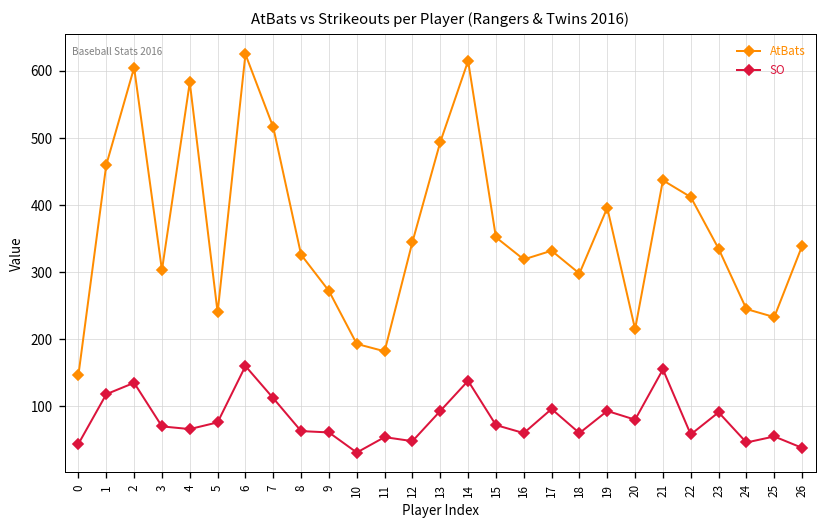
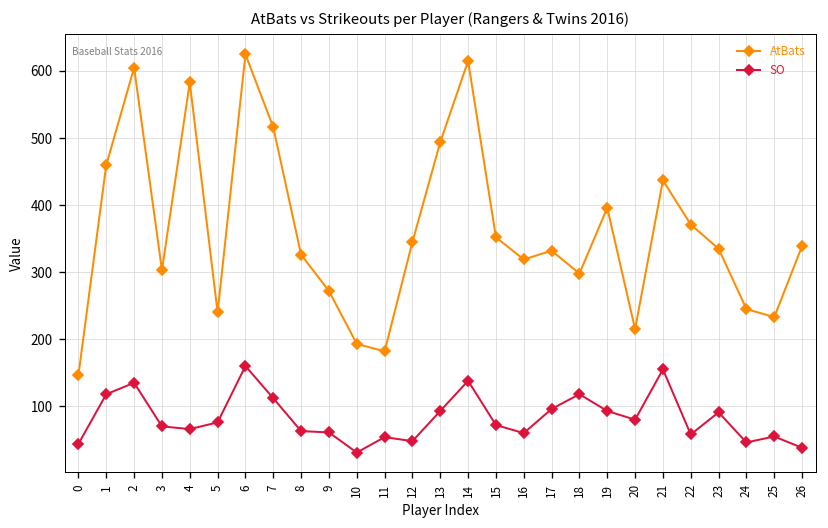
  {
    "AtBats": {
      "0": 150,
      "1": 460,
      "3": 300,
      "4": 580,
      "5": 240,
      "6": 630,
      "7": 520,
      "8": 330,
      "9": 270,
      "10": 190,
      "11": 180,
      "12": 350,
      "13": 490,
      "14": 620,
      "15": 350,
      "16": 320,
      "17": 330,
      "18": 300,
      "19": 400,
      "20": 220,
      "21": 440,
-     "22": 410,
+     "22": 370,
      "23": 340,
      "24": 250,
      "25": 230,
      "26": 340
    },
    "SO": {
      "0": 40,
      "1": 120,
      "2": 140,
      "3": 70,
      "4": 70,
      "5": 80,
      "6": 160,
      "7": 110,
      "8": 60,
      "9": 60,
      "10": 30,
      "11": 50,
      "12": 50,
      "13": 90,
      "14": 140,
      "15": 70,
      "16": 60,
      "17": 100,
-     "18": 60,
+     "18": 120,
      "19": 90,
      "20": 80,
      "21": 160,
      "22": 60,
      "23": 90,
      "24": 50,
      "25": 60,
      "26": 40
    }
  }
